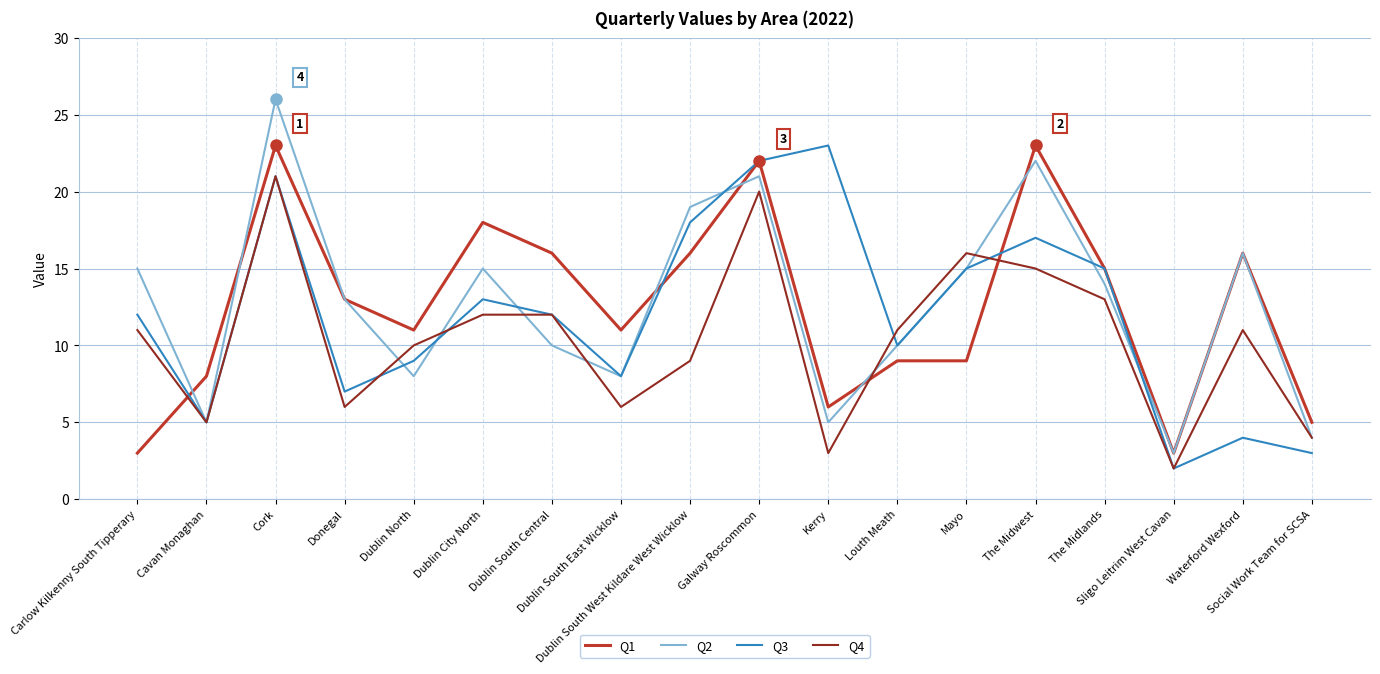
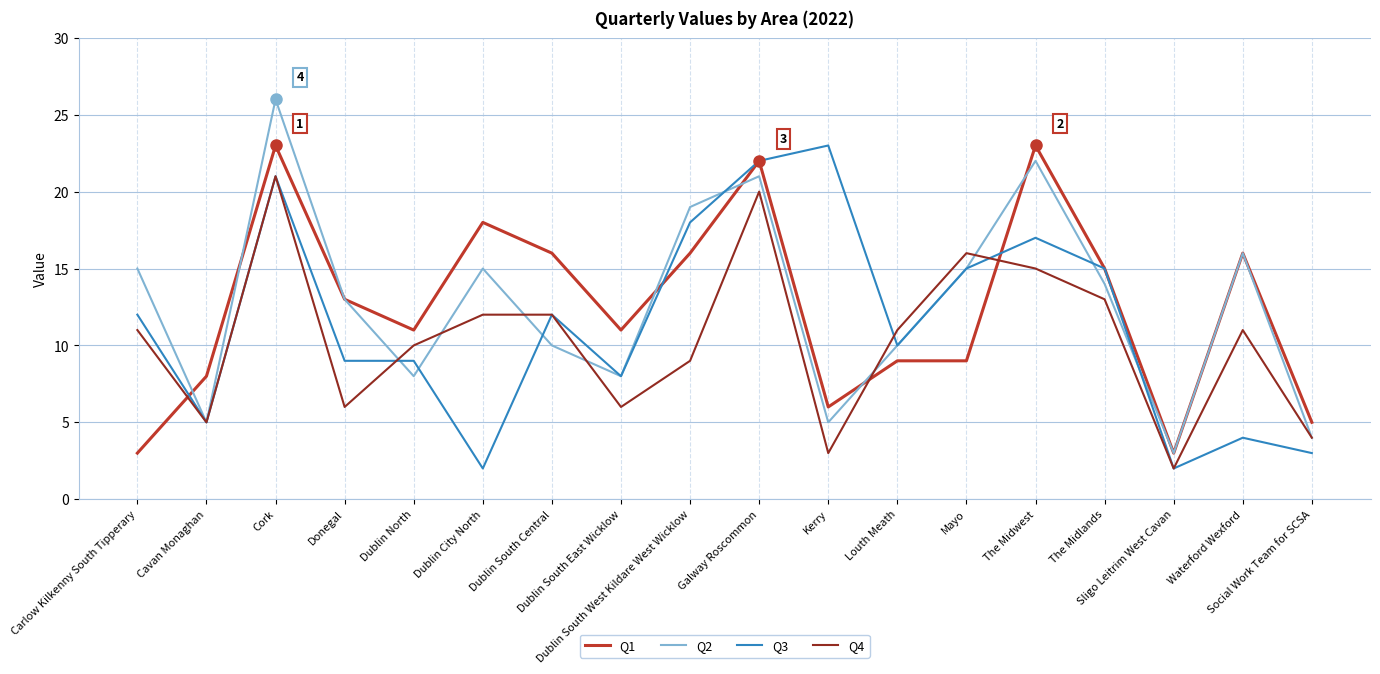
  {
    "Q3": {
      "Carlow Kilkenny South Tipperary": 12,
-     "Donegal": 7,
+     "Donegal": 9,
      "Dublin North": 9,
-     "Dublin City North": 13,
+     "Dublin City North": 2,
      "Dublin South West Kildare West Wicklow": 18,
      "Kerry": 23,
      "The Midwest": 17,
      "Waterford Wexford": 4,
      "Social Work Team for SCSA": 3
    }
  }
